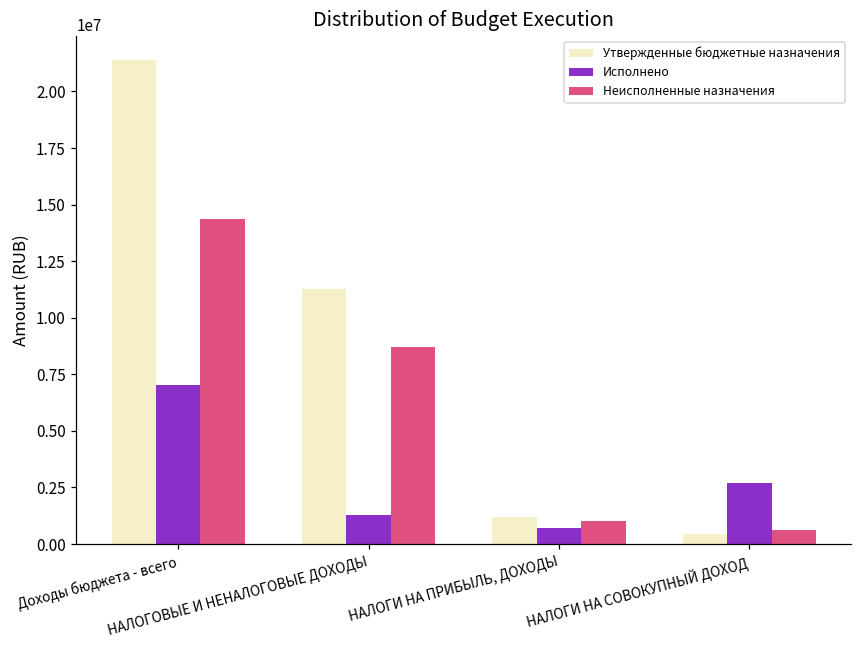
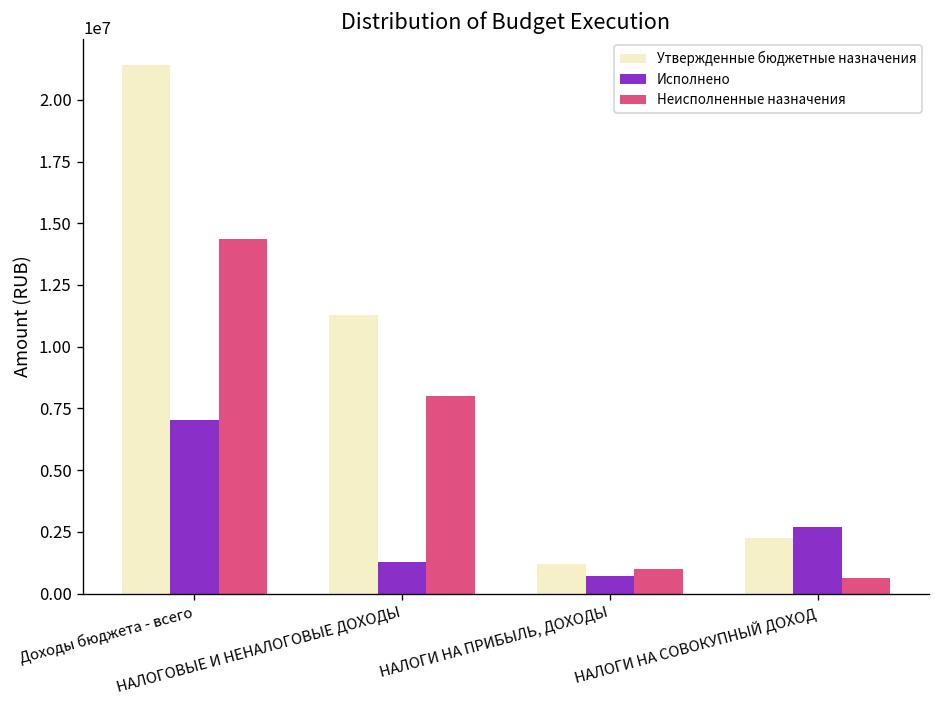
  {
    "Утвержденные бюджетные назначения": {
      "Доходы бюджета - всего": 21400000,
      "НАЛОГОВЫЕ И НЕНАЛОГОВЫЕ ДОХОДЫ": 11300000,
      "НАЛОГИ НА ПРИБЫЛЬ, ДОХОДЫ": 1200000,
-     "НАЛОГИ НА СОВОКУПНЫЙ ДОХОД": 400000
+     "НАЛОГИ НА СОВОКУПНЫЙ ДОХОД": 2200000
    },
    "Исполнено": {
      "Доходы бюджета - всего": 7000000,
      "НАЛОГОВЫЕ И НЕНАЛОГОВЫЕ ДОХОДЫ": 1300000,
      "НАЛОГИ НА ПРИБЫЛЬ, ДОХОДЫ": 700000,
      "НАЛОГИ НА СОВОКУПНЫЙ ДОХОД": 2700000
    },
    "Неисполненные назначения": {
      "Доходы бюджета - всего": 14400000,
-     "НАЛОГОВЫЕ И НЕНАЛОГОВЫЕ ДОХОДЫ": 8700000,
+     "НАЛОГОВЫЕ И НЕНАЛОГОВЫЕ ДОХОДЫ": 8000000,
      "НАЛОГИ НА ПРИБЫЛЬ, ДОХОДЫ": 1000000,
      "НАЛОГИ НА СОВОКУПНЫЙ ДОХОД": 600000
    }
  }
